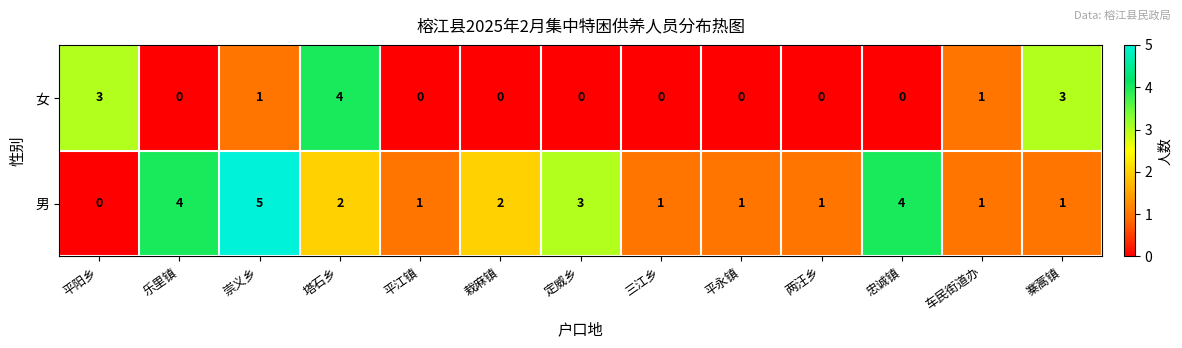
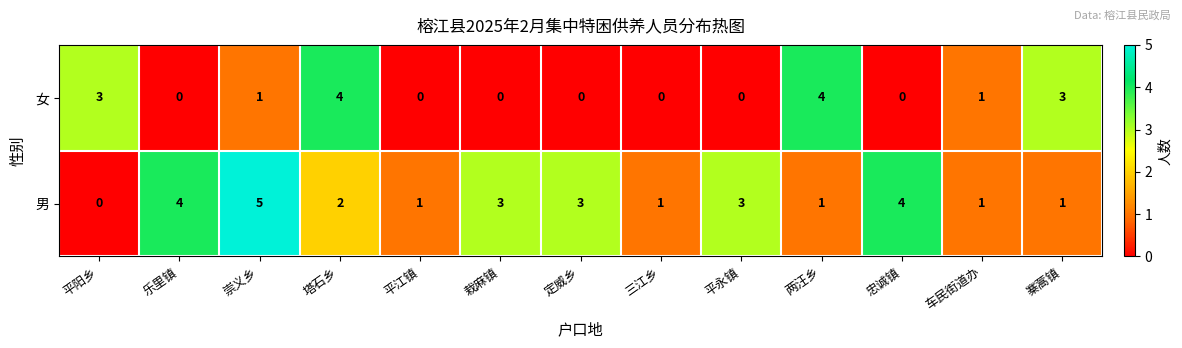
  {
    "女": {
      "平阳乡": 3,
      "乐里镇": 0,
      "崇义乡": 1,
      "塔石乡": 4,
      "平江镇": 0,
      "栽麻镇": 0,
      "定威乡": 0,
      "三江乡": 0,
      "平永镇": 0,
-     "两汪乡": 0,
+     "两汪乡": 4,
      "忠诚镇": 0,
      "车民街道办": 1,
      "寨蒿镇": 3
    },
    "男": {
      "平阳乡": 0,
      "乐里镇": 4,
      "崇义乡": 5,
      "塔石乡": 2,
      "平江镇": 1,
-     "栽麻镇": 2,
+     "栽麻镇": 3,
      "定威乡": 3,
      "三江乡": 1,
-     "平永镇": 1,
+     "平永镇": 3,
      "两汪乡": 1,
      "忠诚镇": 4,
      "车民街道办": 1,
      "寨蒿镇": 1
    }
  }
